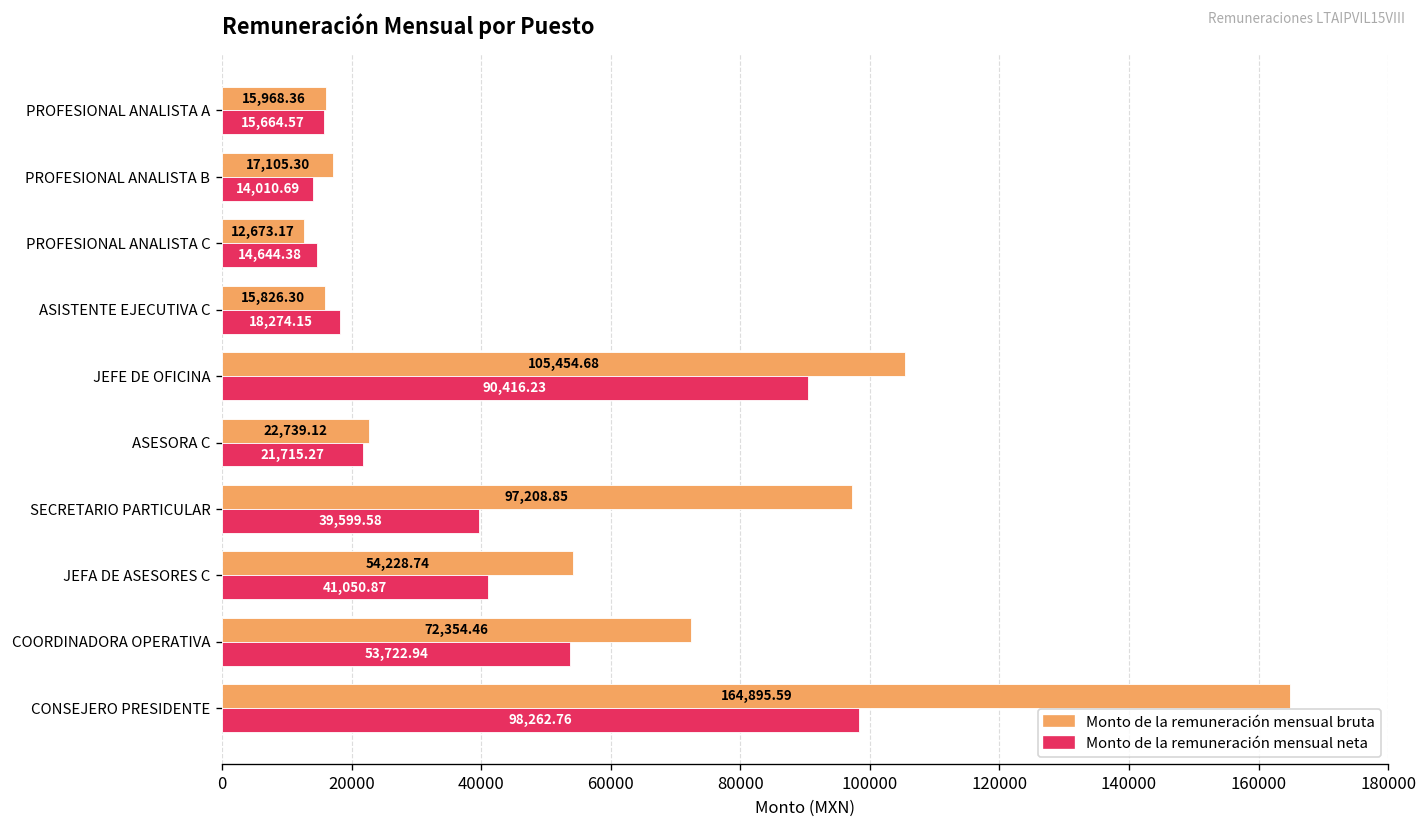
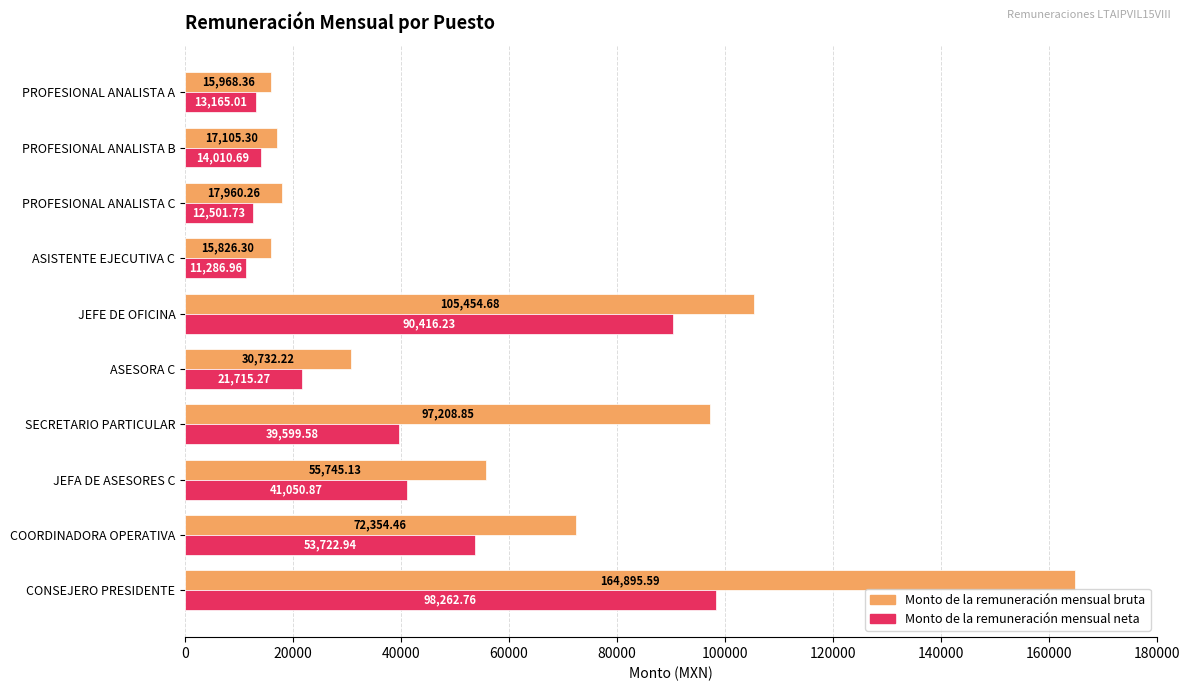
  {
    "Monto de la remuneración mensual bruta": {
      "PROFESIONAL ANALISTA A": "15,968.36",
      "PROFESIONAL ANALISTA B": "17,105.30",
-     "PROFESIONAL ANALISTA C": "12,673.17",
+     "PROFESIONAL ANALISTA C": "17,960.26",
      "ASISTENTE EJECUTIVA C": "15,826.30",
      "JEFE DE OFICINA": "105,454.68",
-     "ASESORA C": "22,739.12",
+     "ASESORA C": "30,732.22",
      "SECRETARIO PARTICULAR": "97,208.85",
-     "JEFA DE ASESORES C": "54,228.74",
+     "JEFA DE ASESORES C": "55,745.13",
      "COORDINADORA OPERATIVA": "72,354.46",
      "CONSEJERO PRESIDENTE": "164,895.59"
    },
    "Monto de la remuneración mensual neta": {
-     "PROFESIONAL ANALISTA A": "15,664.57",
+     "PROFESIONAL ANALISTA A": "13,165.01",
      "PROFESIONAL ANALISTA B": "14,010.69",
-     "PROFESIONAL ANALISTA C": "14,644.38",
-     "ASISTENTE EJECUTIVA C": "18,274.15",
+     "PROFESIONAL ANALISTA C": "12,501.73",
+     "ASISTENTE EJECUTIVA C": "11,286.96",
      "JEFE DE OFICINA": "90,416.23",
      "ASESORA C": "21,715.27",
      "SECRETARIO PARTICULAR": "39,599.58",
      "JEFA DE ASESORES C": "41,050.87",
      "COORDINADORA OPERATIVA": "53,722.94",
      "CONSEJERO PRESIDENTE": "98,262.76"
    }
  }
